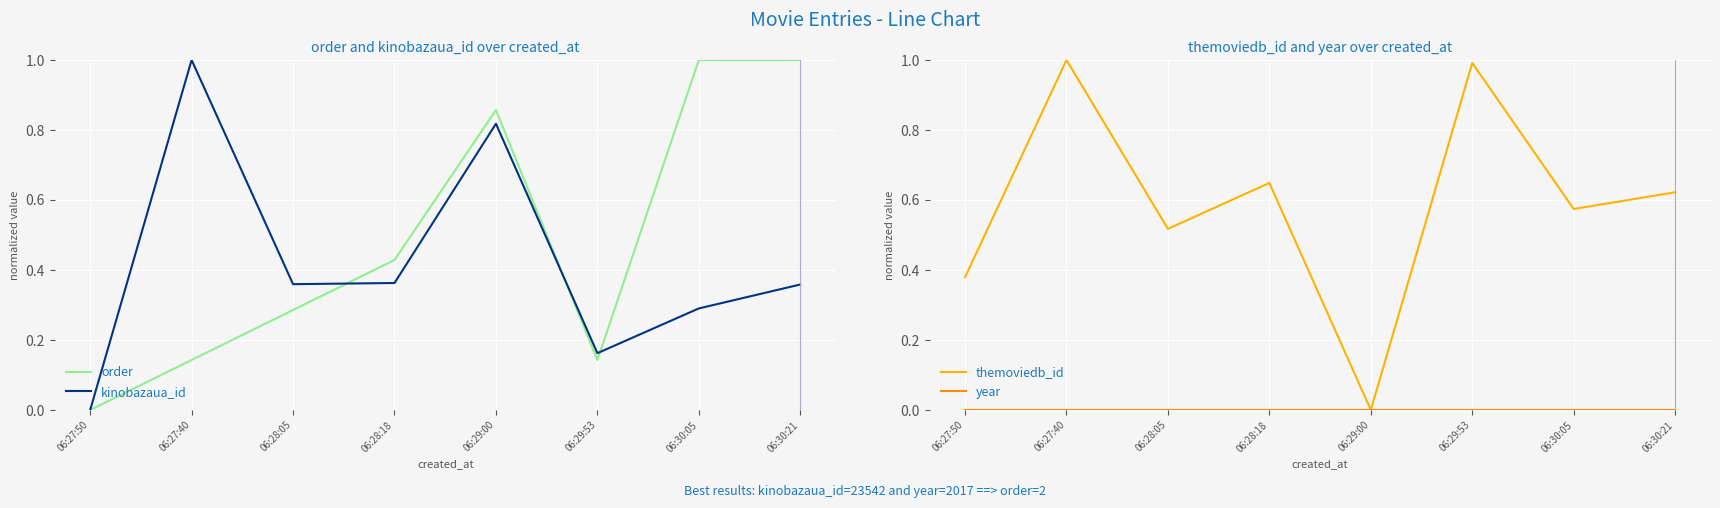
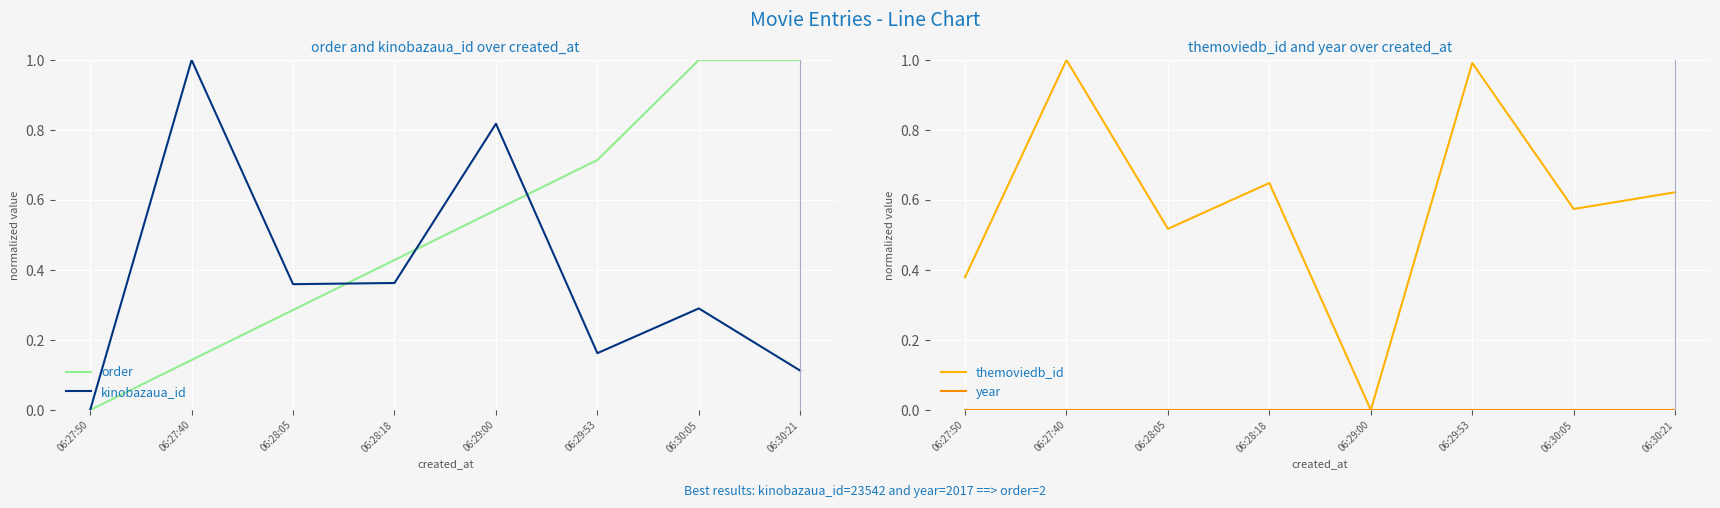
  {
    "order and kinobazaua_id over created_at": {
      "order": {
        "06:27:40": 0.14,
        "06:28:05": 0.29,
        "06:28:18": 0.43,
-       "06:29:00": 0.86,
-       "06:29:53": 0.14,
+       "06:29:00": 0.57,
+       "06:29:53": 0.71,
        "06:30:05": 1.00,
        "06:30:21": 1.00
      },
      "kinobazaua_id": {
        "06:27:40": 1.00,
        "06:28:05": 0.36,
        "06:28:18": 0.36,
        "06:29:00": 0.82,
        "06:29:53": 0.16,
        "06:30:05": 0.29,
-       "06:30:21": 0.36
+       "06:30:21": 0.11
      }
    }
  }
